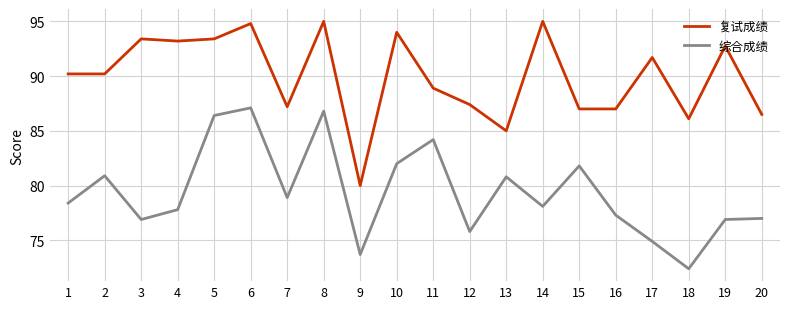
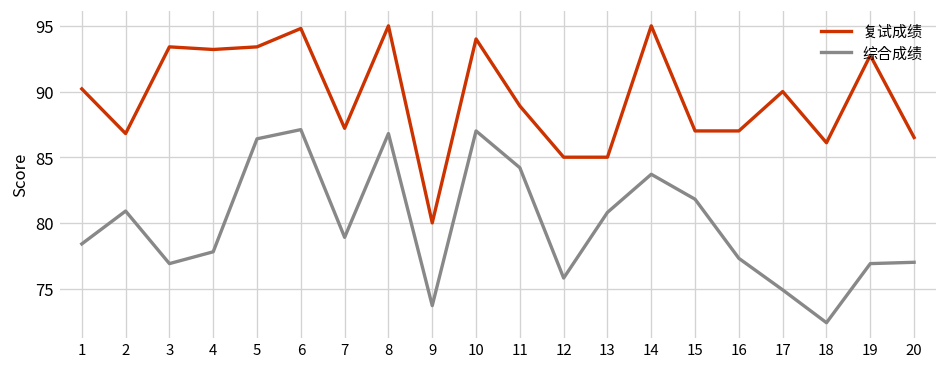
  {
    "复试成绩": {
      "1": 90.2,
-     "2": 90.2,
+     "2": 86.8,
      "3": 93.4,
      "4": 93.2,
      "5": 93.4,
      "6": 94.8,
      "7": 87.2,
      "8": 95.0,
      "9": 80.0,
      "10": 94.0,
      "11": 88.9,
-     "12": 87.4,
+     "12": 85.0,
      "13": 85.0,
      "14": 95.0,
      "15": 87.0,
      "16": 87.0,
-     "17": 91.7,
+     "17": 90.0,
      "18": 86.1,
      "19": 92.8,
      "20": 86.5
    },
    "综合成绩": {
      "1": 78.4,
      "2": 80.9,
      "3": 76.9,
      "4": 77.8,
      "5": 86.4,
      "6": 87.1,
      "7": 78.9,
      "8": 86.8,
      "9": 73.7,
-     "10": 82,
+     "10": 87,
      "11": 84.2,
      "12": 75.8,
      "13": 80.8,
-     "14": 78.1,
+     "14": 83.7,
      "15": 81.8,
      "16": 77.3,
      "17": 74.9,
      "18": 72.4,
      "19": 76.9,
      "20": 77.0
    }
  }
